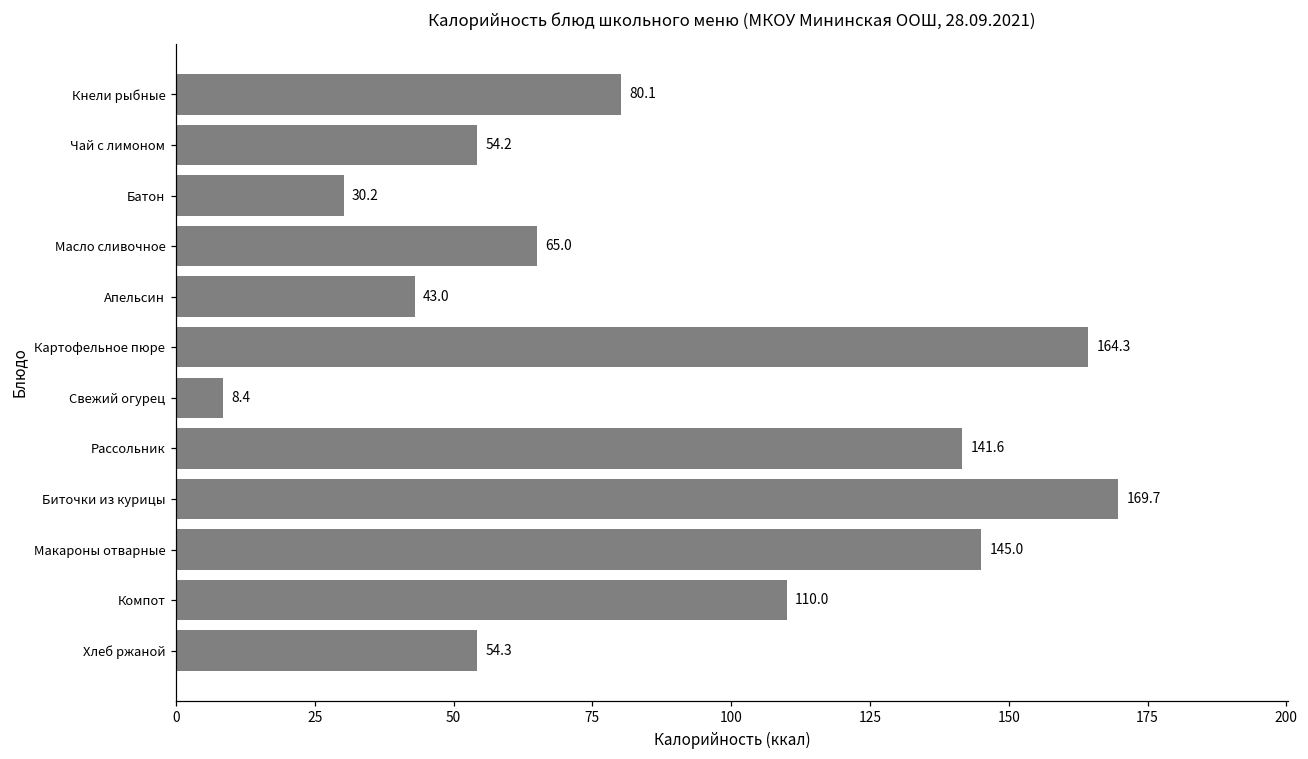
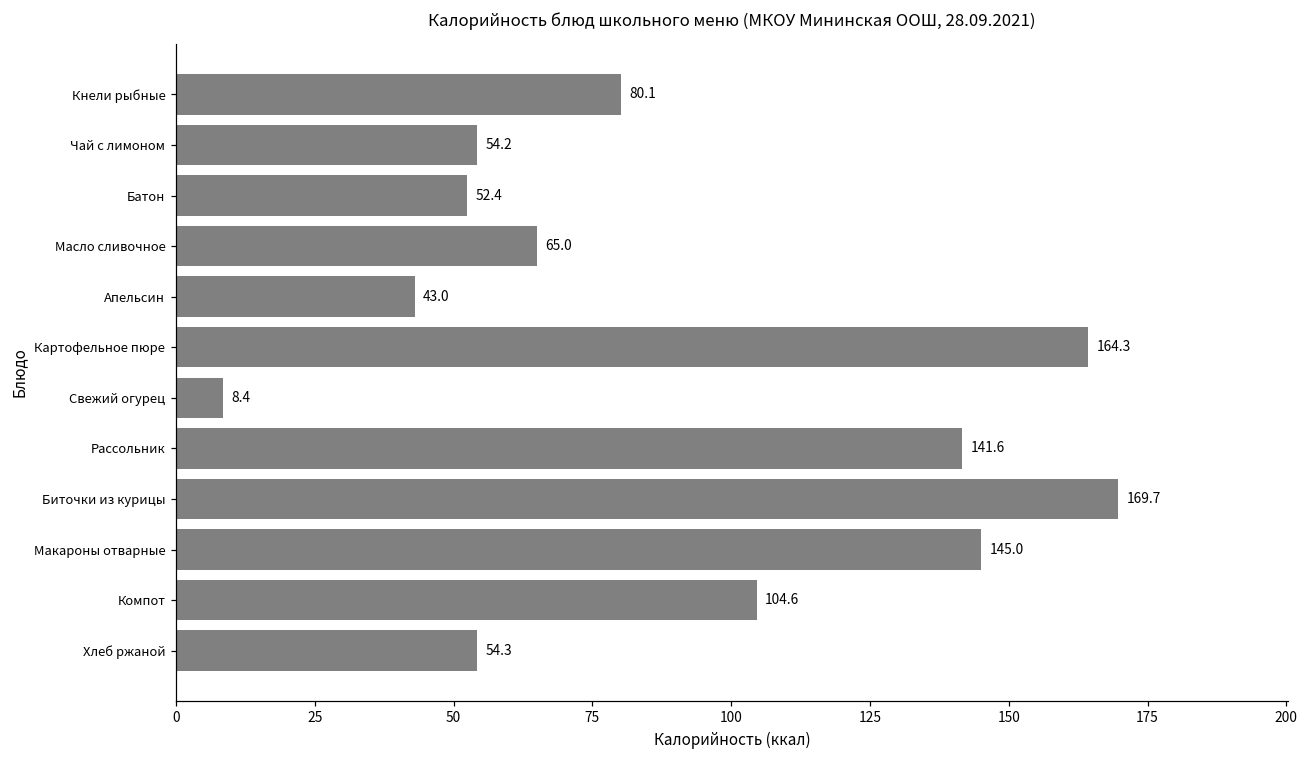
  {
    "Кнели рыбные": 80.1,
    "Чай с лимоном": 54.2,
-   "Батон": 30.2,
+   "Батон": 52.4,
    "Масло сливочное": 65.0,
    "Апельсин": 43.0,
    "Картофельное пюре": 164.3,
    "Свежий огурец": 8.4,
    "Рассольник": 141.6,
    "Биточки из курицы": 169.7,
    "Макароны отварные": 145.0,
-   "Компот": 110.0,
+   "Компот": 104.6,
    "Хлеб ржаной": 54.3
  }
